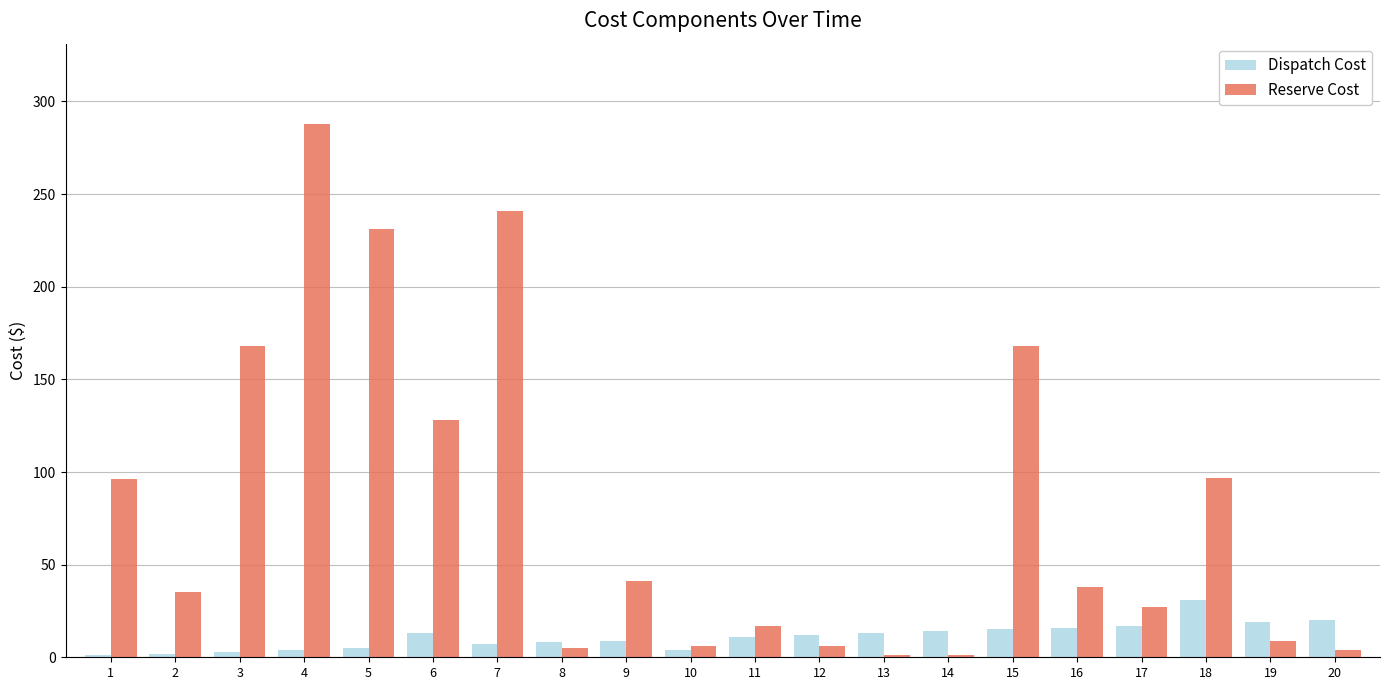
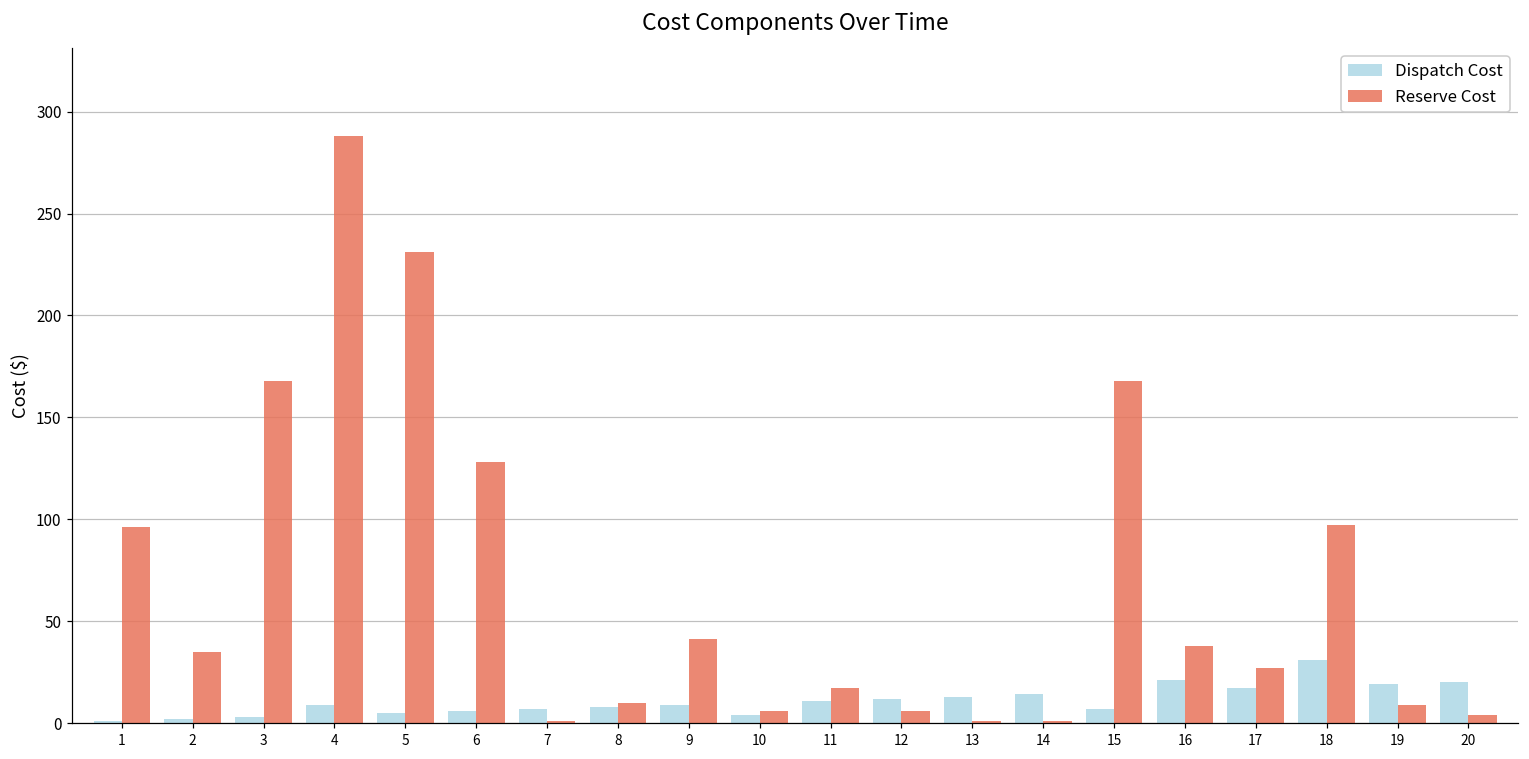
  {
    "Dispatch Cost": {
      "2": 2,
      "3": 3,
-     "4": 4,
+     "4": 9,
      "5": 5,
-     "6": 13,
+     "6": 6,
      "7": 7,
      "8": 8,
      "9": 9,
      "10": 4,
      "11": 11,
      "12": 12,
      "13": 13,
      "14": 14,
-     "15": 15,
-     "16": 16,
+     "15": 7,
+     "16": 21,
      "17": 17,
      "18": 31,
      "19": 19,
      "20": 20
    },
    "Reserve Cost": {
      "1": 96,
      "2": 35,
      "3": 168,
      "4": 288,
      "5": 231,
      "6": 128,
-     "7": 241,
-     "8": 5,
+     "7": 1,
+     "8": 10,
      "9": 41,
      "10": 6,
      "11": 17,
      "12": 6,
      "15": 168,
      "16": 38,
      "17": 27,
      "18": 97,
      "19": 9,
      "20": 4
    }
  }
